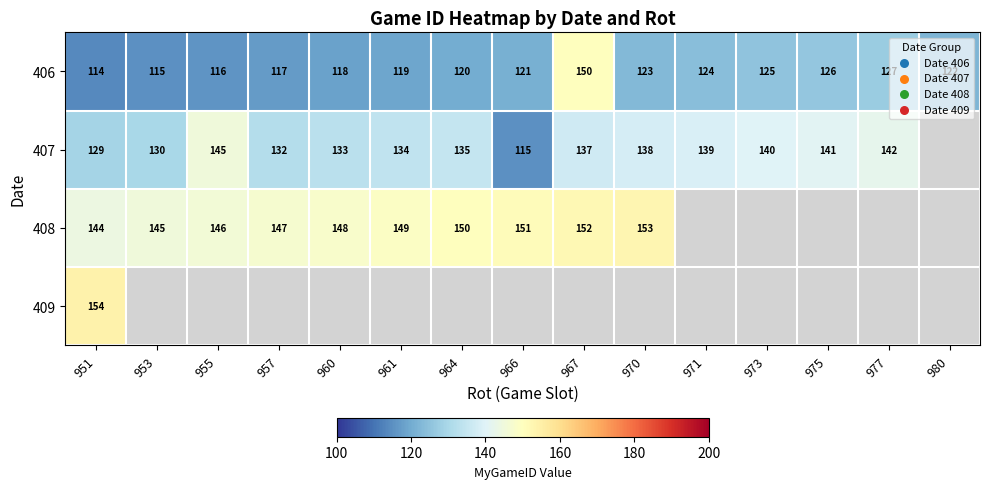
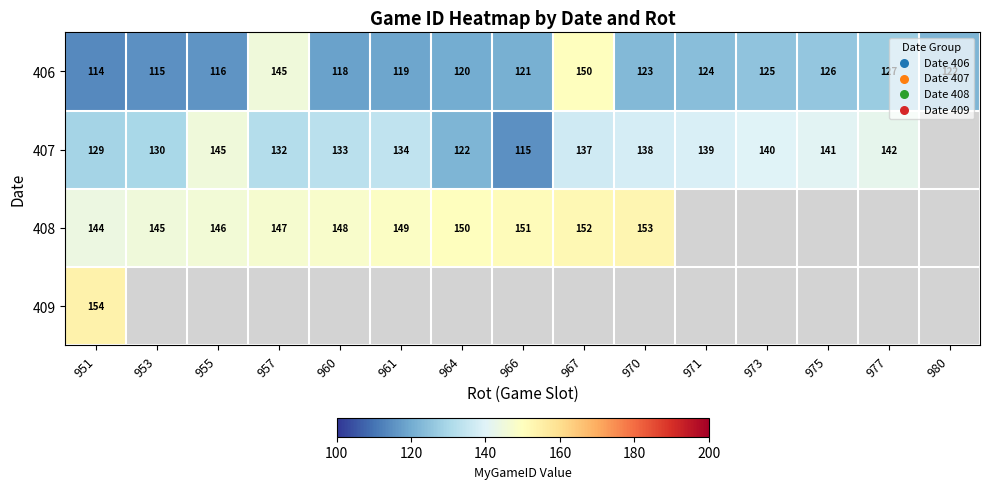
  {
    "406": {
      "951": 114,
      "953": 115,
      "955": 116,
-     "957": 117,
+     "957": 145,
      "960": 118,
      "961": 119,
      "964": 120,
      "966": 121,
      "967": 150,
      "970": 123,
      "971": 124,
      "973": 125,
      "975": 126
    },
    "407": {
      "951": 129,
      "953": 130,
      "955": 145,
      "957": 132,
      "960": 133,
      "961": 134,
-     "964": 135,
+     "964": 122,
      "966": 115,
      "967": 137,
      "970": 138,
      "971": 139,
      "973": 140,
      "975": 141,
      "977": 142
    },
    "408": {
      "951": 144,
      "953": 145,
      "955": 146,
      "957": 147,
      "960": 148,
      "961": 149,
      "964": 150,
      "966": 151,
      "967": 152,
      "970": 153
    },
    "409": {
      "951": 154
    }
  }
